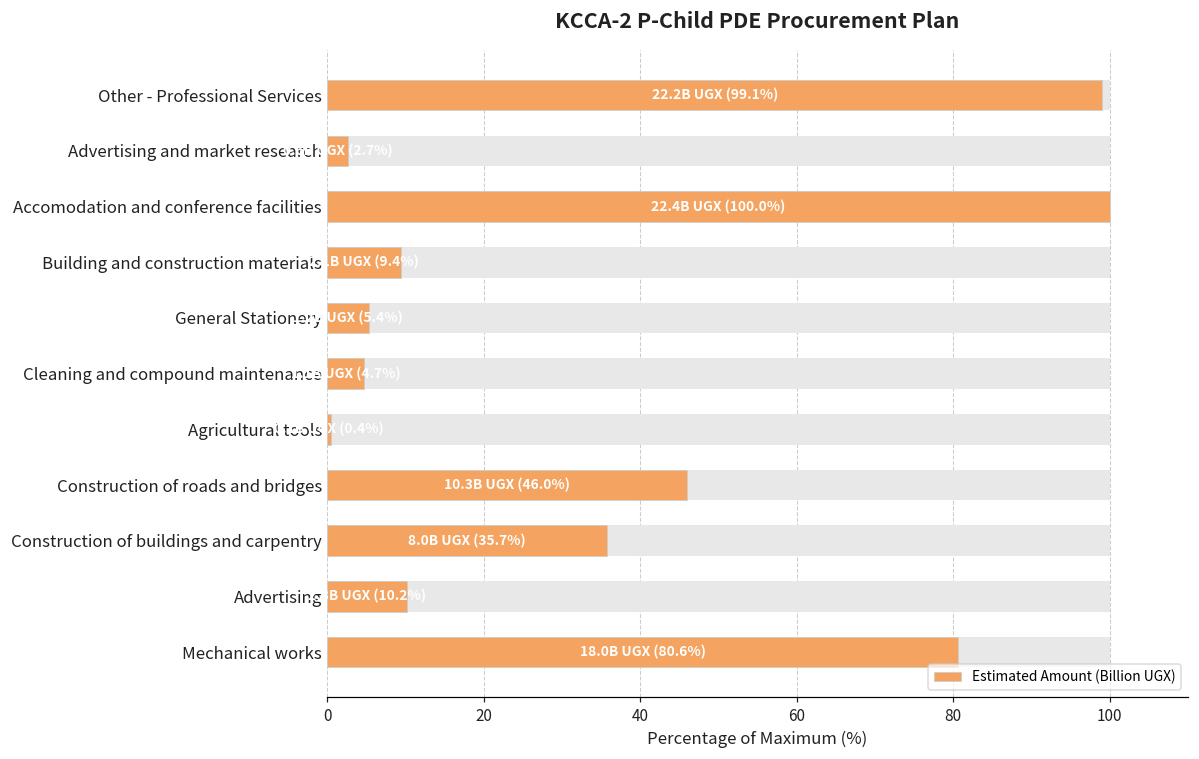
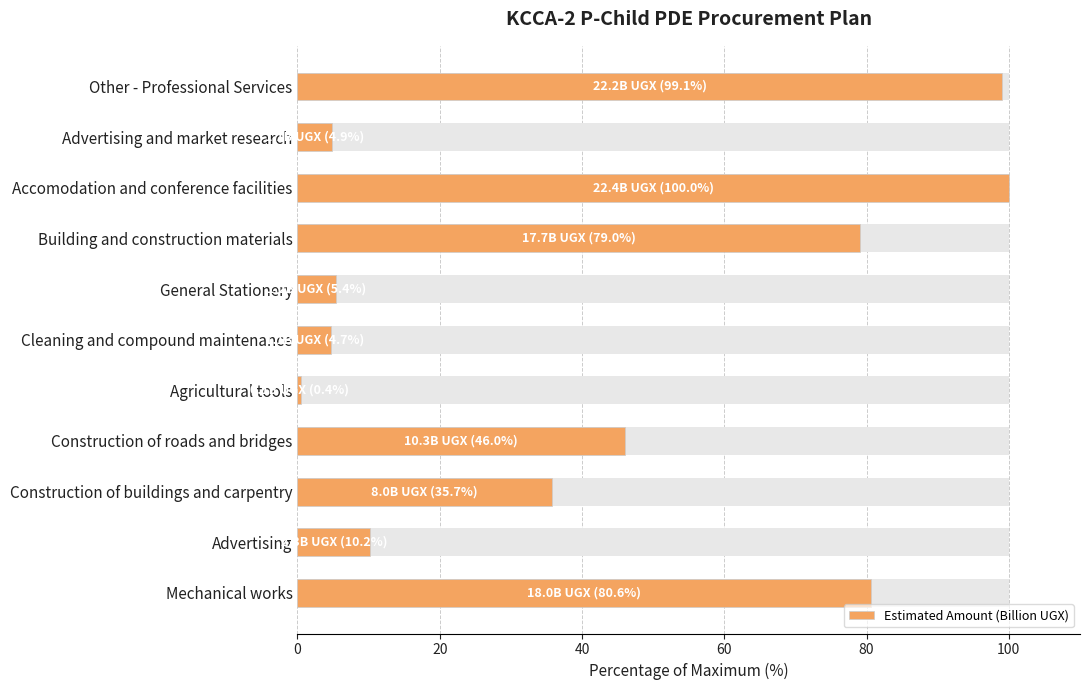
  {
    "Estimated Amount (Billion UGX)": {
-     "Advertising and market research": "3",
+     "Advertising and market research": "5",
      "Accomodation and conference facilities": "(100.0%)",
-     "Building and construction materials": "2.1B UGX (9.4%)"
+     "Building and construction materials": "17.7B UGX (79.0%)"
    }
  }
